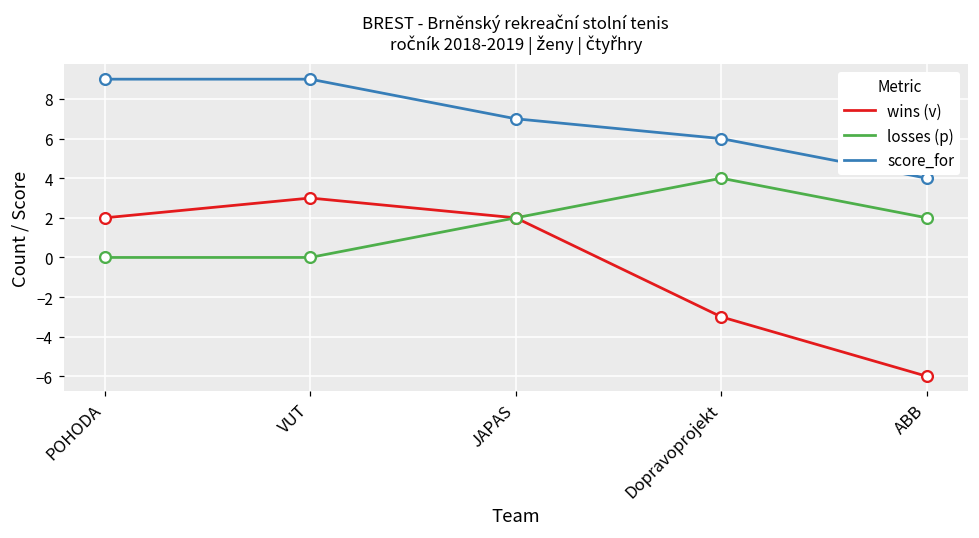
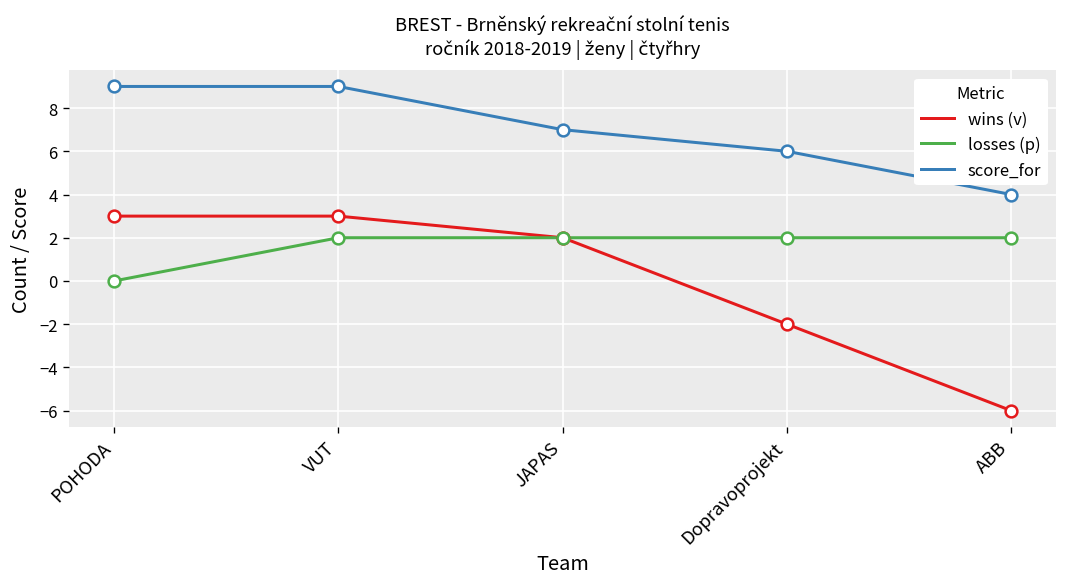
  {
    "wins (v)": {
-     "POHODA": 2,
+     "POHODA": 3,
      "VUT": 3,
-     "Dopravoprojekt": -3,
+     "Dopravoprojekt": -2,
      "ABB": -6
    },
    "losses (p)": {
      "POHODA": 0,
-     "VUT": 0,
-     "Dopravoprojekt": 4,
+     "VUT": 2,
+     "Dopravoprojekt": 2,
      "ABB": 2
    },
    "score_for": {
      "POHODA": 9,
      "VUT": 9,
      "JAPAS": 7,
      "Dopravoprojekt": 6,
      "ABB": 4
    }
  }
